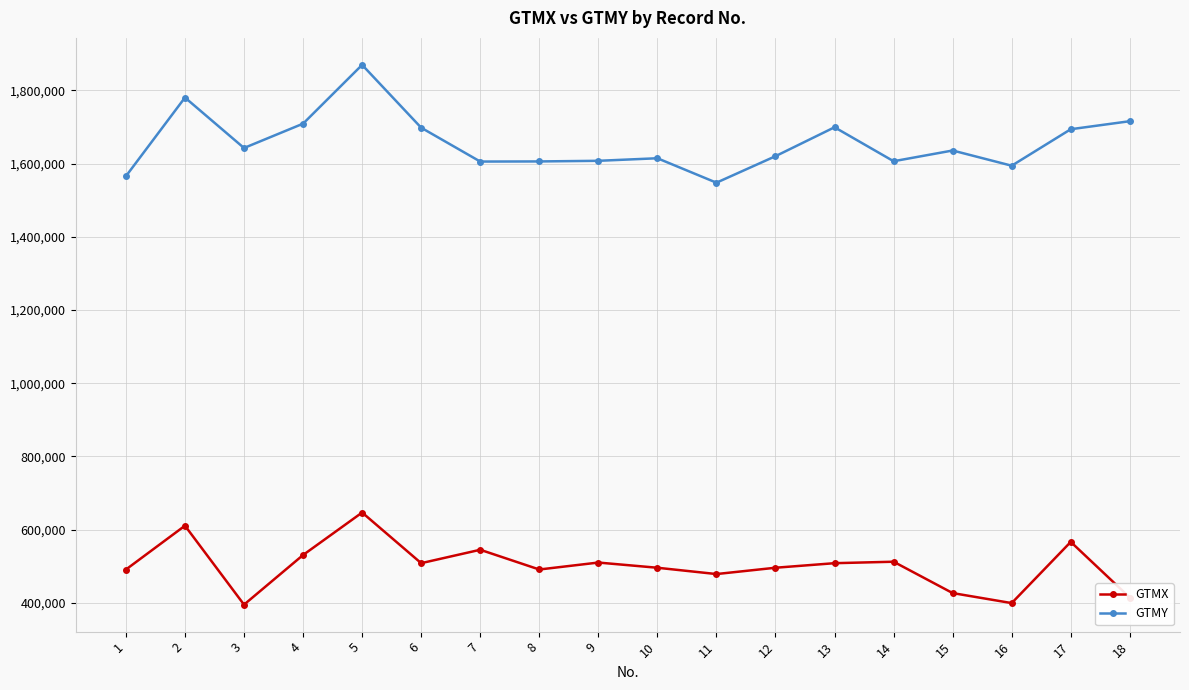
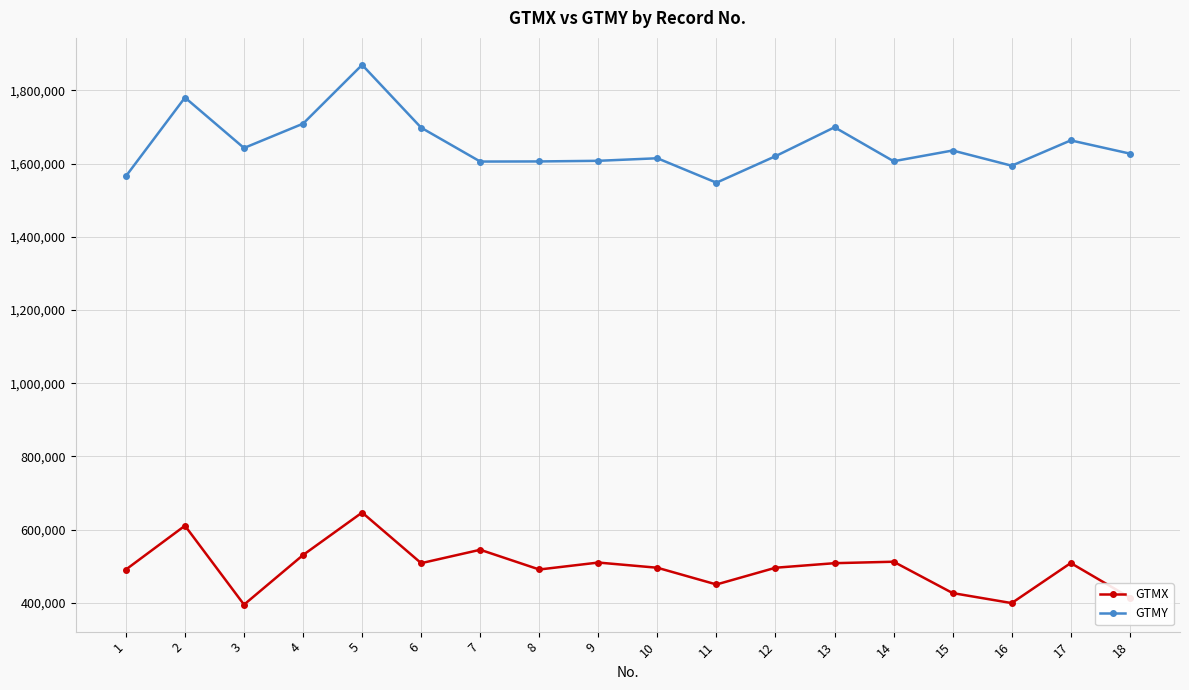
  {
    "GTMX": {
      "1": "490,000",
      "2": "610,000",
      "3": "390,000",
      "4": "530,000",
      "5": "650,000",
      "6": "510,000",
      "7": "540,000",
      "8": "490,000",
      "9": "510,000",
      "10": "500,000",
-     "11": "480,000",
+     "11": "450,000",
      "12": "500,000",
      "13": "510,000",
      "14": "510,000",
      "15": "430,000",
      "16": "400,000",
-     "17": "570,000"
+     "17": "510,000"
    },
    "GTMY": {
      "1": "1,570,000",
      "2": "1,780,000",
      "3": "1,640,000",
      "4": "1,710,000",
      "5": "1,870,000",
      "6": "1,700,000",
      "7": "1,610,000",
      "8": "1,610,000",
      "9": "1,610,000",
      "10": "1,610,000",
      "11": "1,550,000",
      "12": "1,620,000",
      "13": "1,700,000",
      "14": "1,610,000",
      "15": "1,640,000",
      "16": "1,590,000",
-     "17": "1,690,000",
-     "18": "1,720,000"
+     "17": "1,660,000",
+     "18": "1,630,000"
    }
  }
